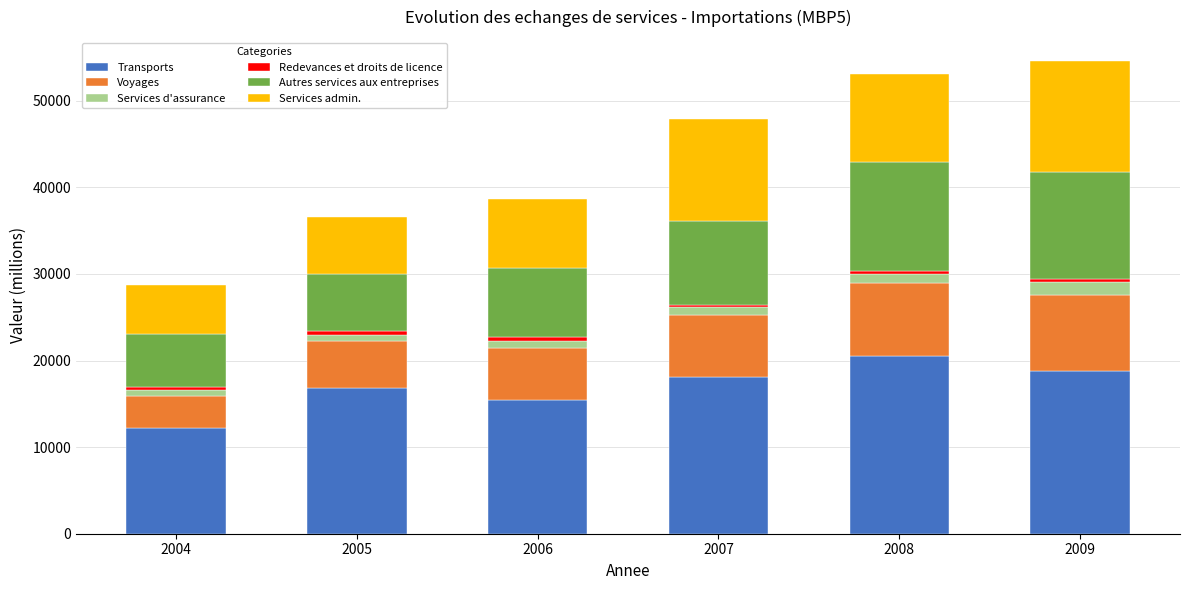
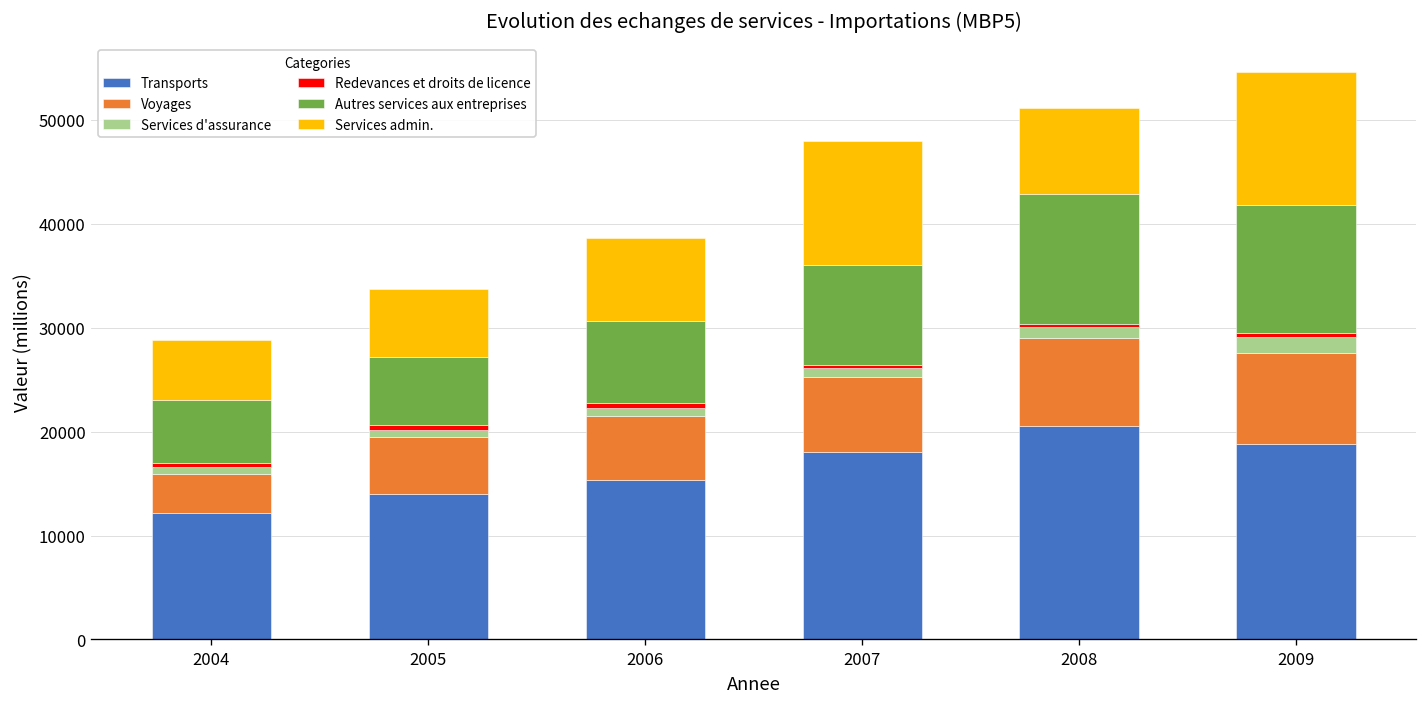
  {
    "Transports": {
      "2004": 12000,
-     "2005": 17000,
+     "2005": 14000,
      "2006": 15000,
      "2007": 18000,
      "2008": 21000,
      "2009": 19000
    },
    "Voyages": {
      "2004": 4000,
      "2005": 5000,
      "2006": 6000,
      "2007": 7000,
      "2008": 8000,
      "2009": 9000
    },
    "Services d'assurance": {
      "2004": 1000,
      "2005": 1000,
      "2006": 1000,
      "2007": 1000,
      "2008": 1000,
      "2009": 1000
    },
    "Redevances et droits de licence": {
      "2004": 0,
      "2005": 0,
      "2006": 0,
      "2007": 0,
      "2008": 0,
      "2009": 0
    },
    "Autres services aux entreprises": {
      "2004": 6000,
      "2005": 7000,
      "2006": 8000,
      "2007": 10000,
      "2008": 13000,
      "2009": 12000
    },
    "Services admin.": {
      "2004": 6000,
      "2005": 7000,
      "2006": 8000,
      "2007": 12000,
-     "2008": 10000,
+     "2008": 8000,
      "2009": 13000
    }
  }
